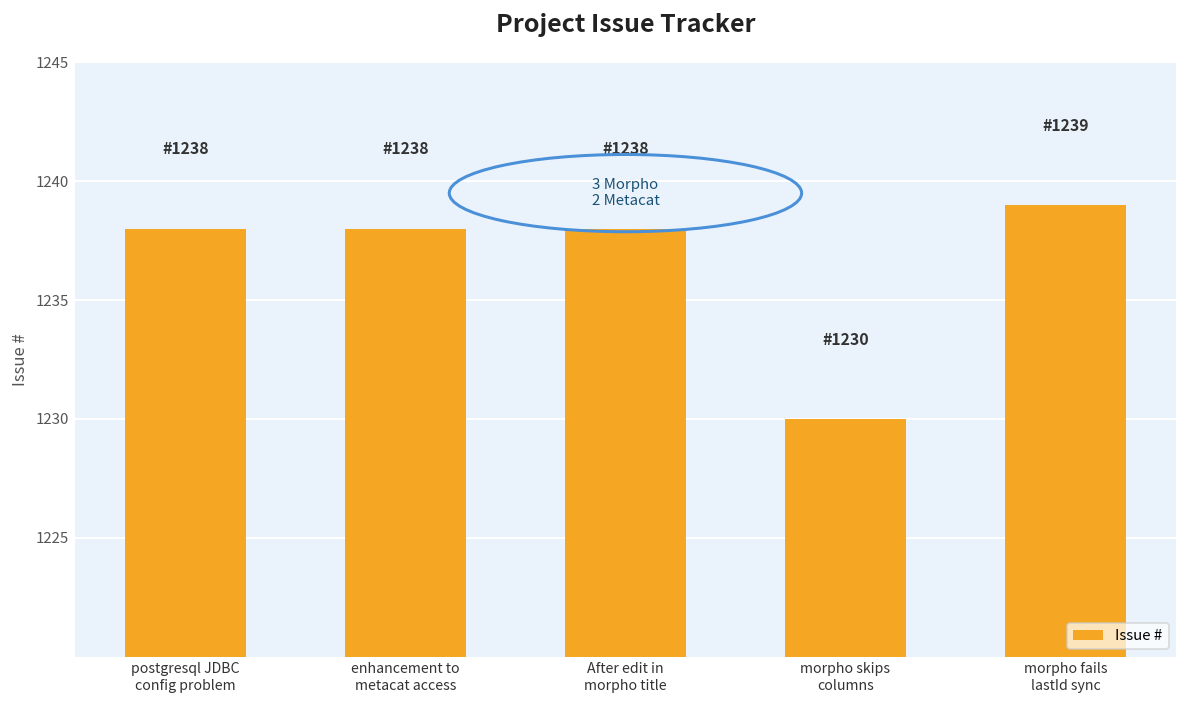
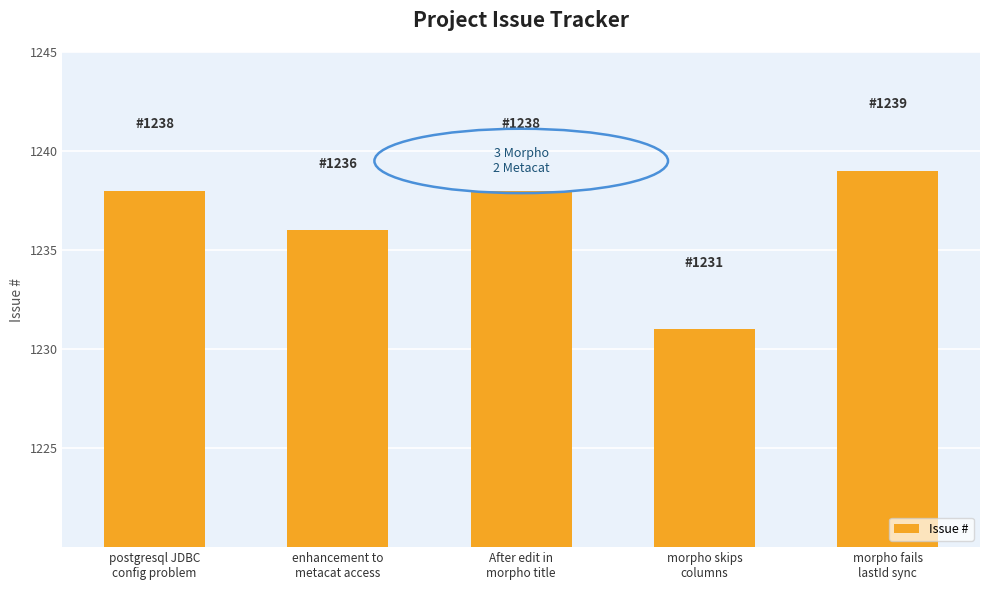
  {
-   "enhancement to metacat access": 1238,
-   "morpho skips columns": 1230
+   "enhancement to metacat access": 1236,
+   "morpho skips columns": 1231
  }
